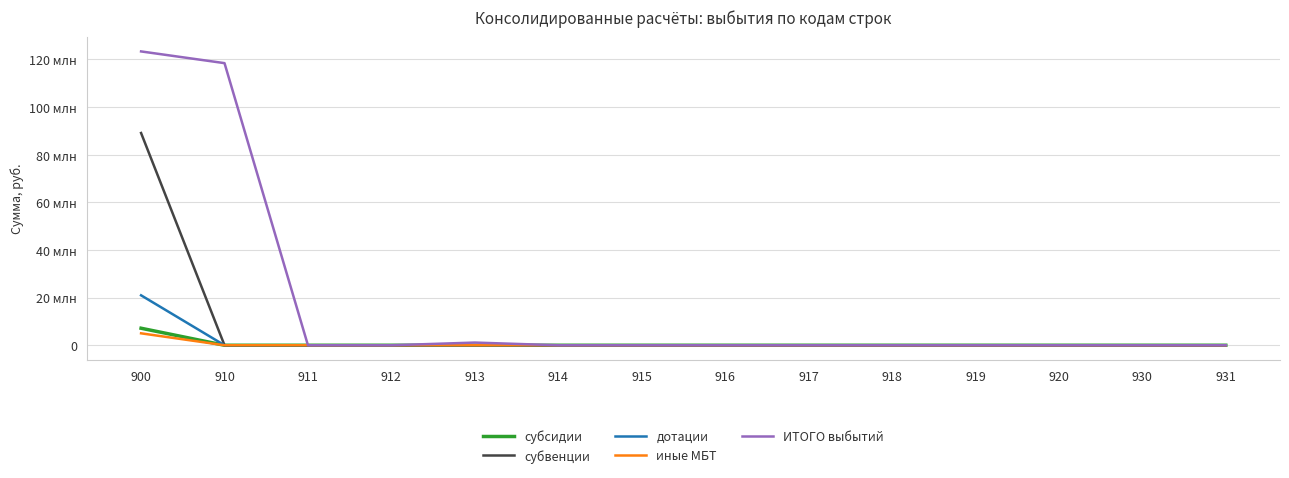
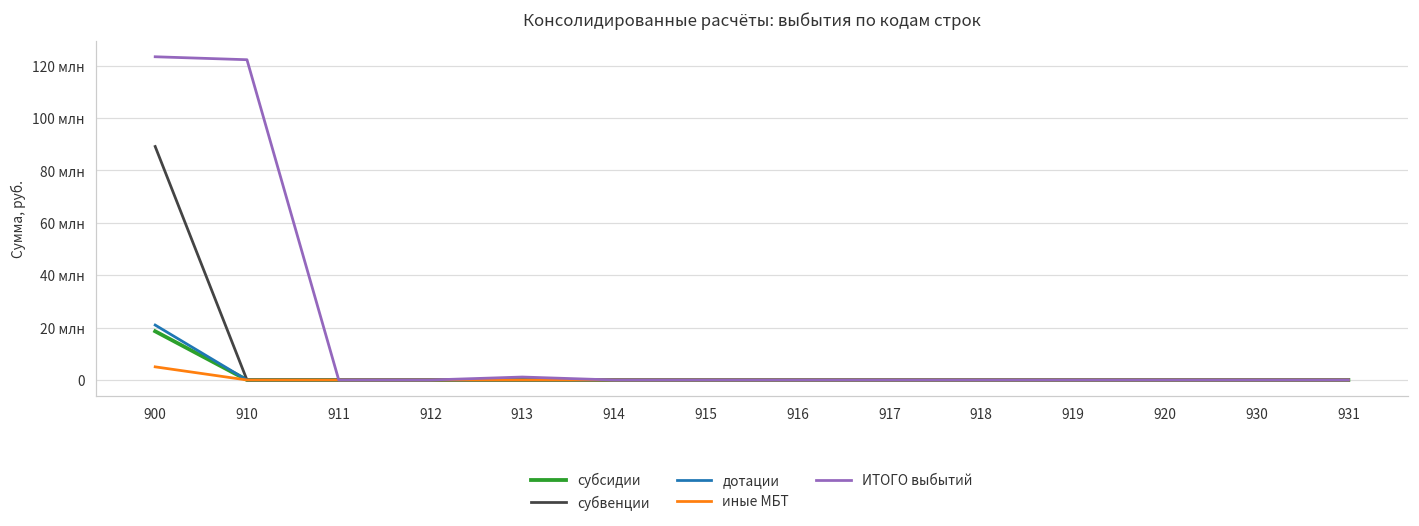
  {
    "субсидии": {
-     "900": "7 млн"
+     "900": "19 млн"
    },
    "субвенции": {
      "900": "89 млн"
    },
    "дотации": {
      "900": "21 млн"
    },
    "иные МБТ": {
      "900": "5 млн"
    },
    "ИТОГО выбытий": {
      "900": "123 млн",
-     "910": "118 млн",
+     "910": "122 млн",
      "913": "1 млн"
    }
  }
